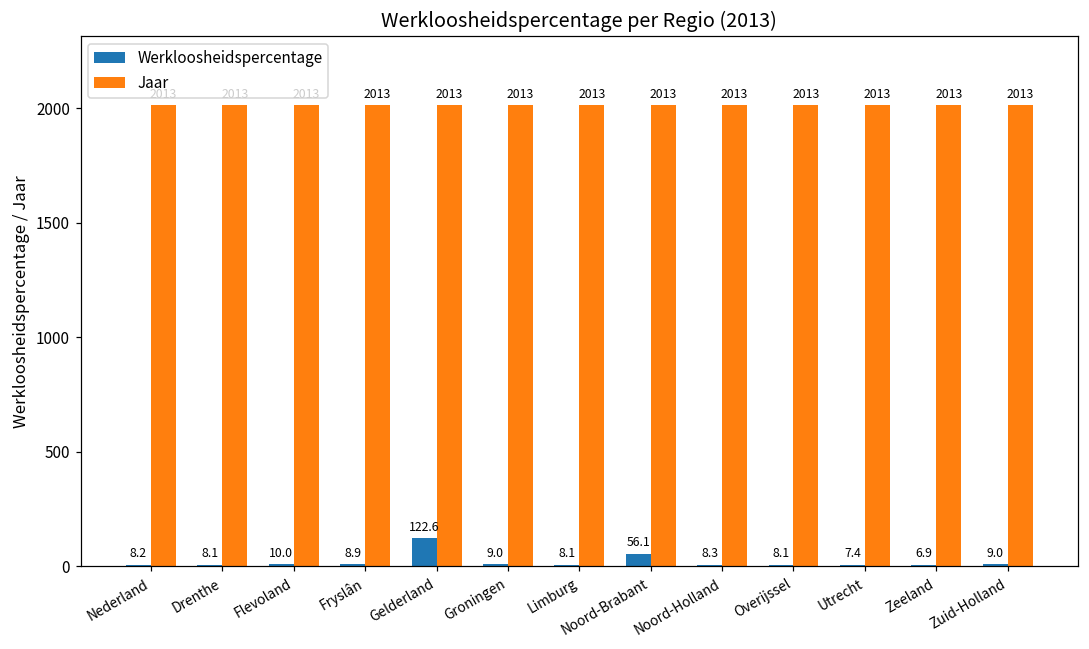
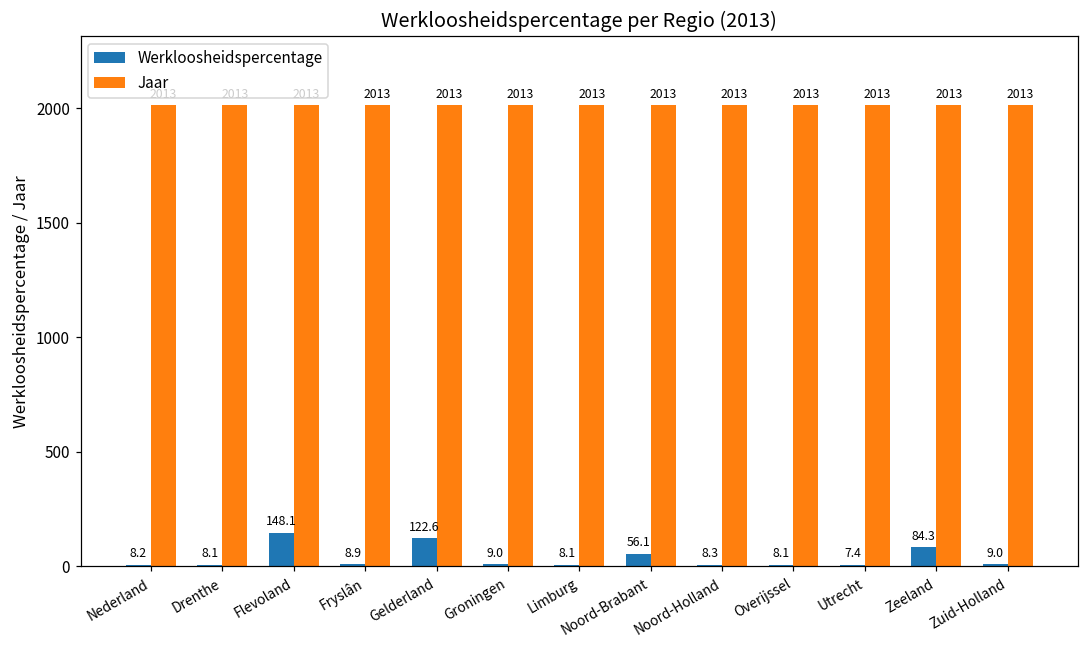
  {
    "Werkloosheidspercentage": {
      "Nederland": 8.2,
      "Drenthe": 8.1,
-     "Flevoland": 10.0,
+     "Flevoland": 148.1,
      "Fryslân": 8.9,
      "Gelderland": 122.6,
      "Groningen": 9.0,
      "Limburg": 8.1,
      "Noord-Brabant": 56.1,
      "Noord-Holland": 8.3,
      "Overijssel": 8.1,
      "Utrecht": 7.4,
-     "Zeeland": 6.9,
+     "Zeeland": 84.3,
      "Zuid-Holland": 9.0
    },
    "Jaar": {
      "Fryslân": 2013,
      "Gelderland": 2013,
      "Groningen": 2013,
      "Limburg": 2013,
      "Noord-Brabant": 2013,
      "Noord-Holland": 2013,
      "Overijssel": 2013,
      "Utrecht": 2013,
      "Zeeland": 2013,
      "Zuid-Holland": 2013
    }
  }
